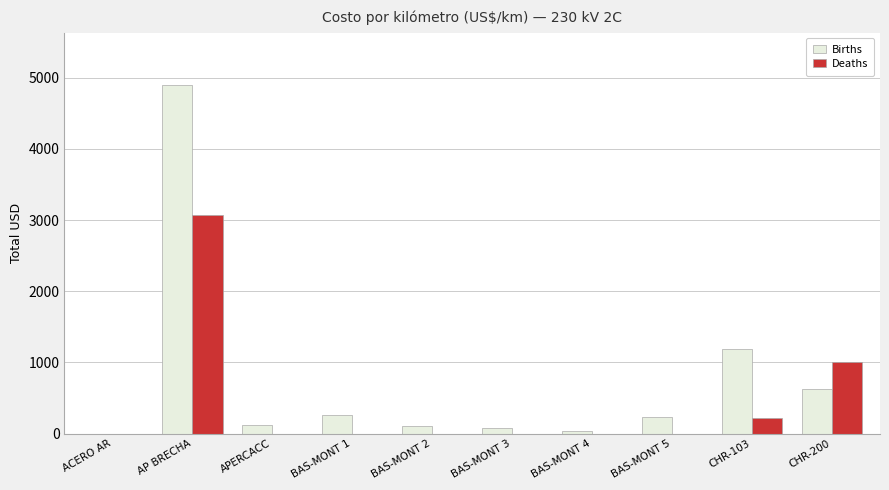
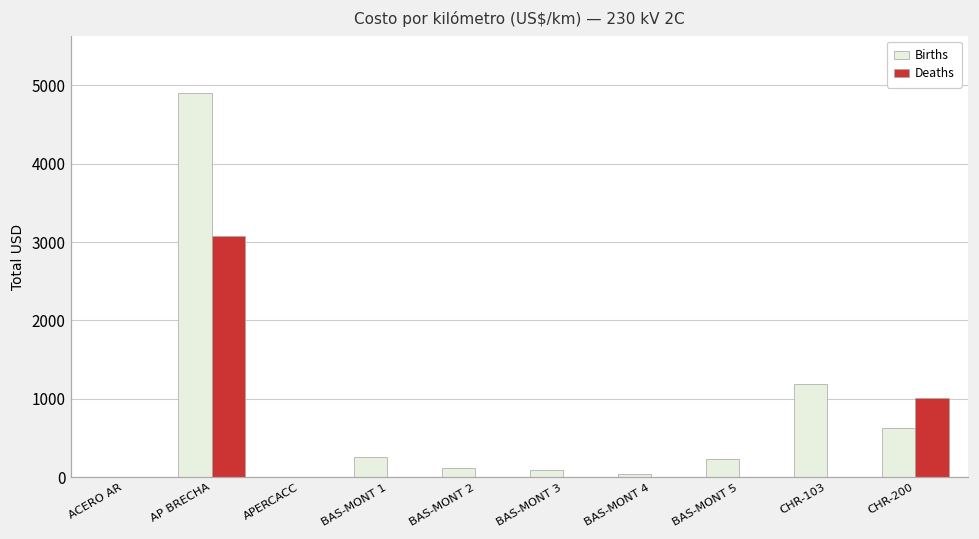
  {
    "Births": {
      "AP BRECHA": 4900,
-     "APERCACC": 100,
+     "APERCACC": 0,
      "BAS-MONT 1": 300,
      "BAS-MONT 2": 100,
      "BAS-MONT 3": 100,
      "BAS-MONT 4": 0,
      "BAS-MONT 5": 200,
      "CHR-103": 1200,
      "CHR-200": 600
    },
    "Deaths": {
      "AP BRECHA": 3100,
-     "CHR-103": 200,
+     "CHR-103": 0,
      "CHR-200": 1000
    }
  }
